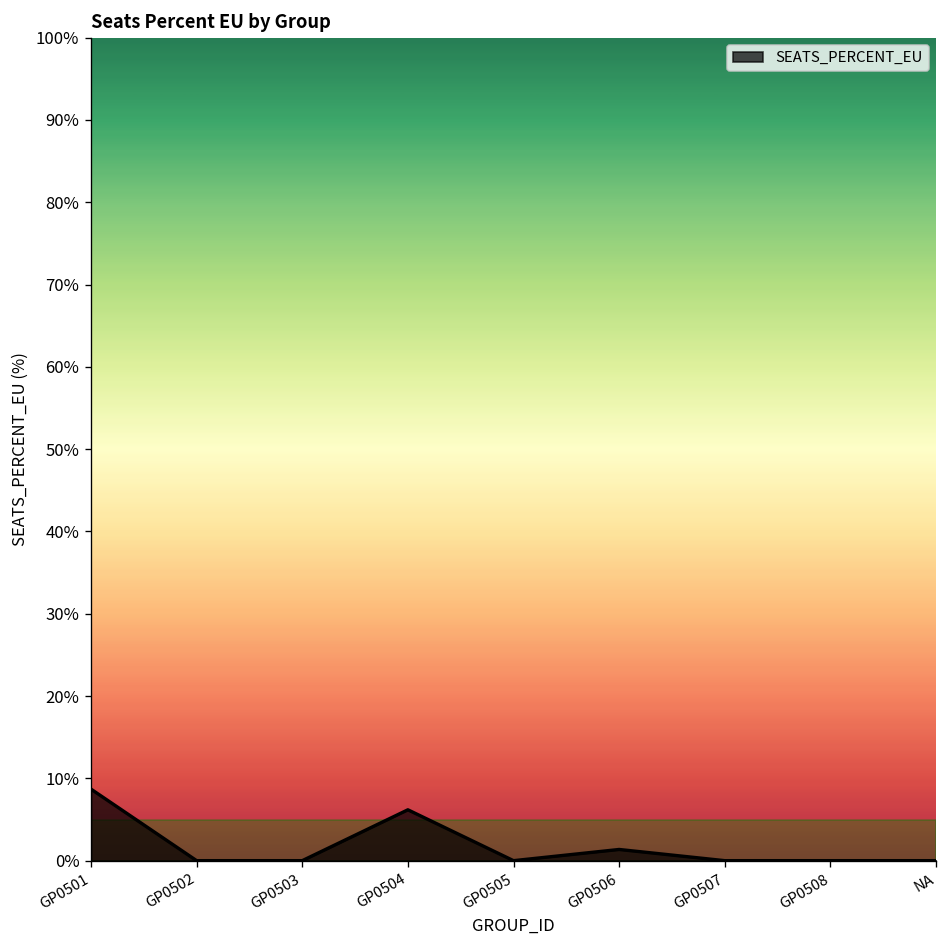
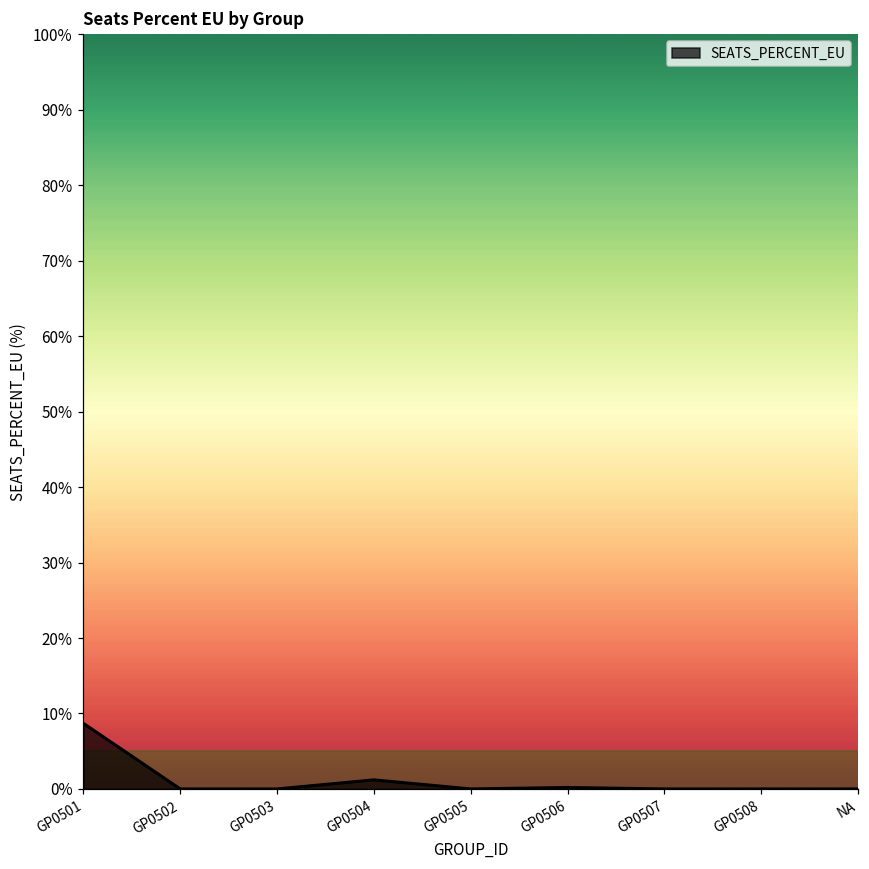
  {
    "GP0501": "9%",
    "GP0502": "0%",
    "GP0503": "0%",
-   "GP0504": "6%",
+   "GP0504": "1%",
    "GP0505": "0%",
-   "GP0506": "1%",
+   "GP0506": "0%",
    "GP0507": "0%",
    "GP0508": "0%",
    "NA": "0%"
  }
